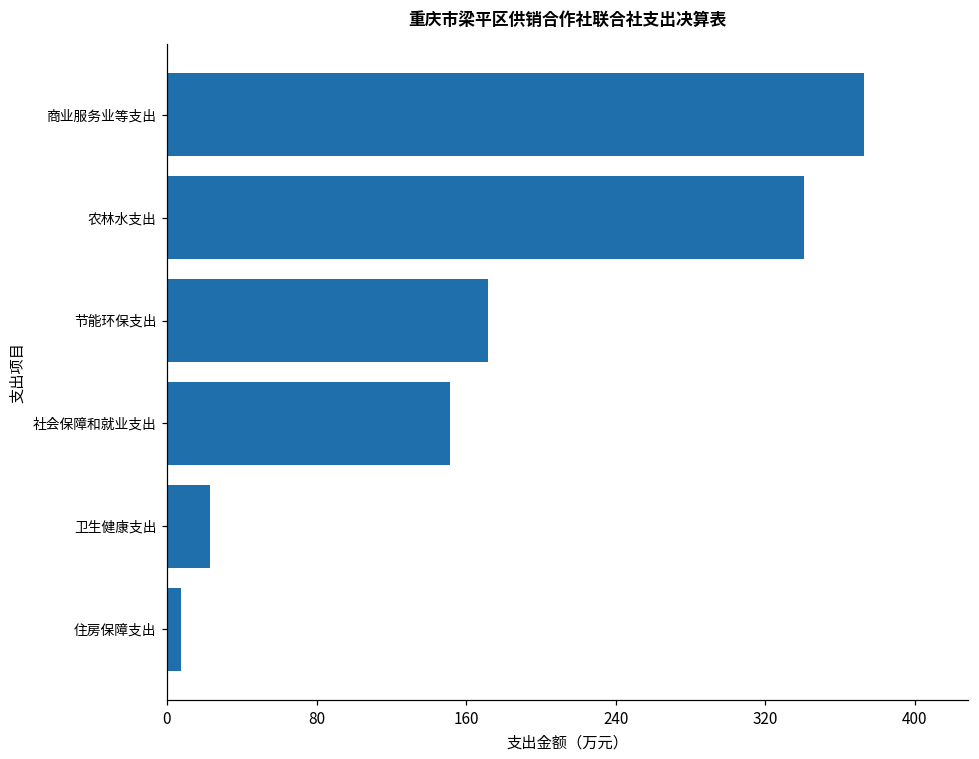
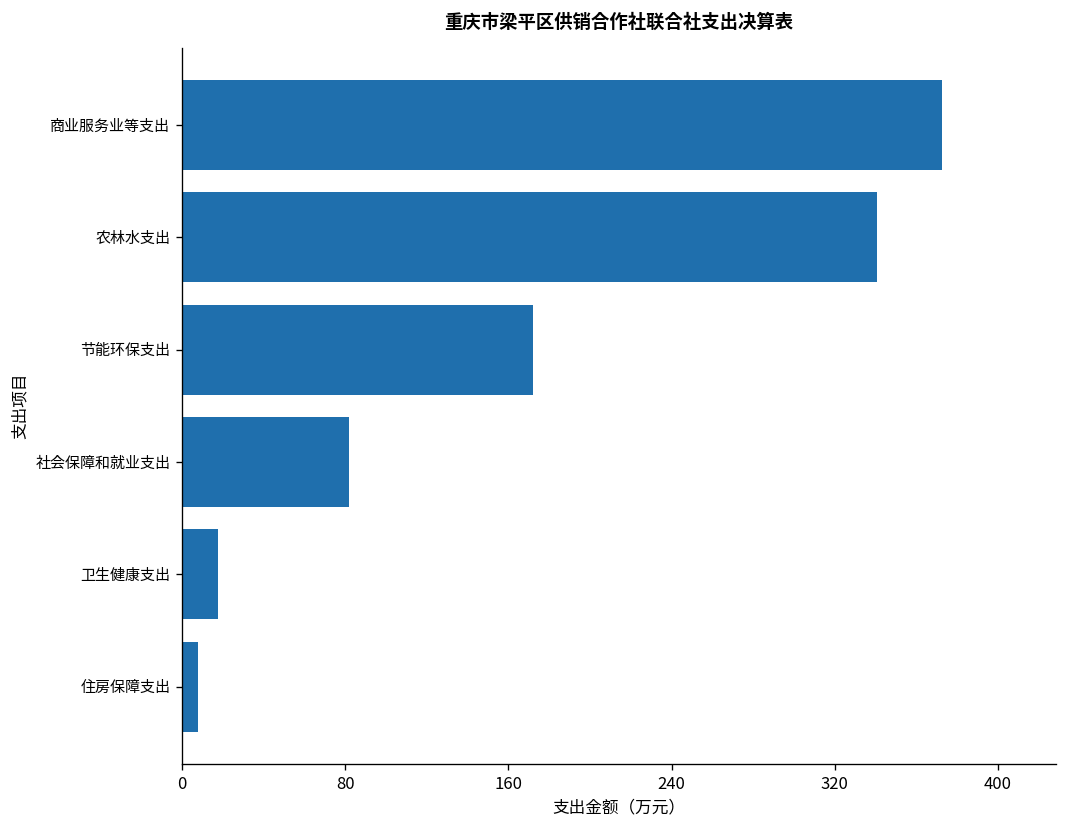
  {
    "商业服务业等支出": 373,
    "农林水支出": 341,
    "节能环保支出": 172,
-   "社会保障和就业支出": 151,
-   "卫生健康支出": 23,
+   "社会保障和就业支出": 82,
+   "卫生健康支出": 18,
    "住房保障支出": 8
  }
